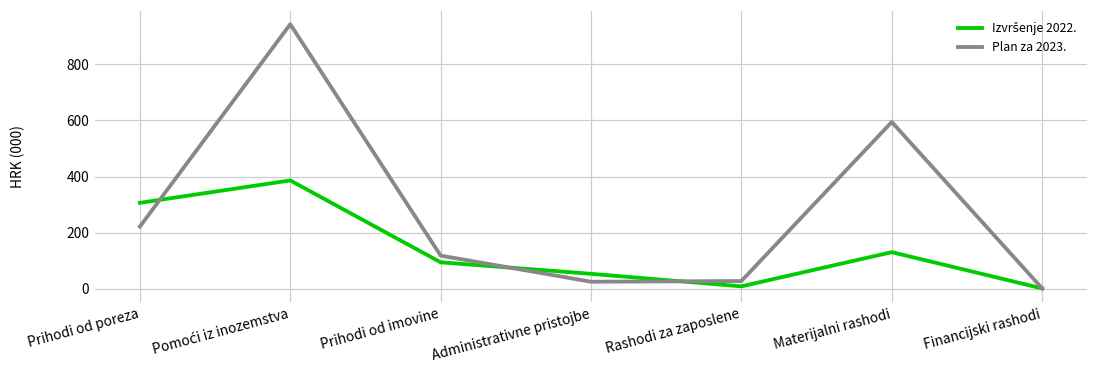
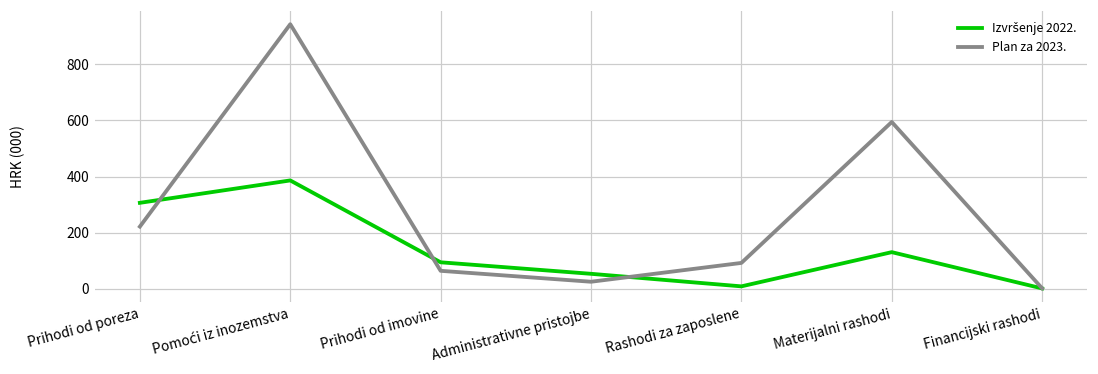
  {
    "Izvršenje 2022.": {
      "Prihodi od poreza": 310,
      "Pomoći iz inozemstva": 390,
      "Prihodi od imovine": 90,
      "Administrativne pristojbe": 50,
      "Rashodi za zaposlene": 10,
      "Materijalni rashodi": 130
    },
    "Plan za 2023.": {
      "Prihodi od poreza": 220,
      "Pomoći iz inozemstva": 940,
-     "Prihodi od imovine": 120,
+     "Prihodi od imovine": 60,
      "Administrativne pristojbe": 20,
-     "Rashodi za zaposlene": 30,
+     "Rashodi za zaposlene": 90,
      "Materijalni rashodi": 590
    }
  }
